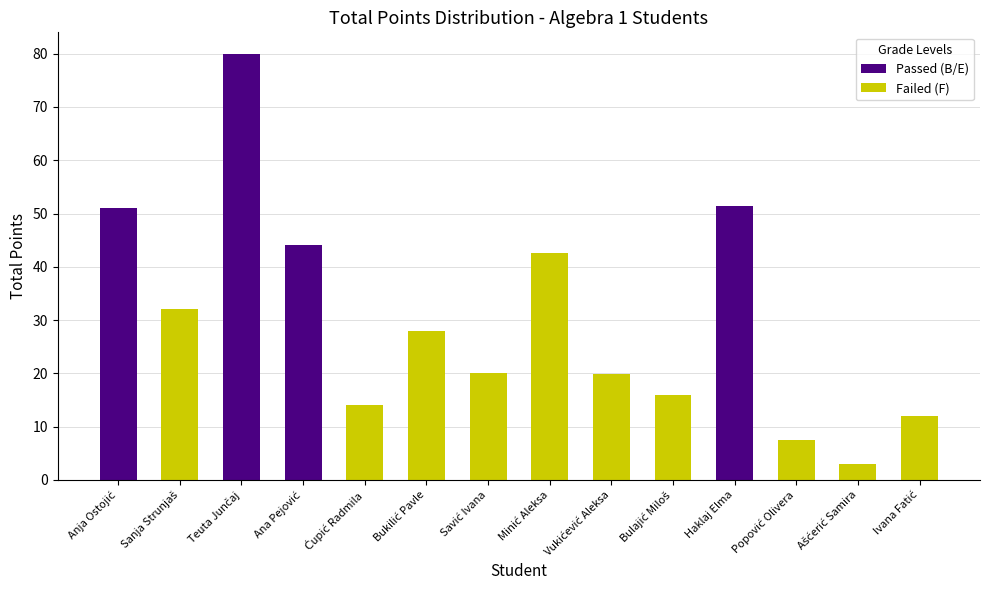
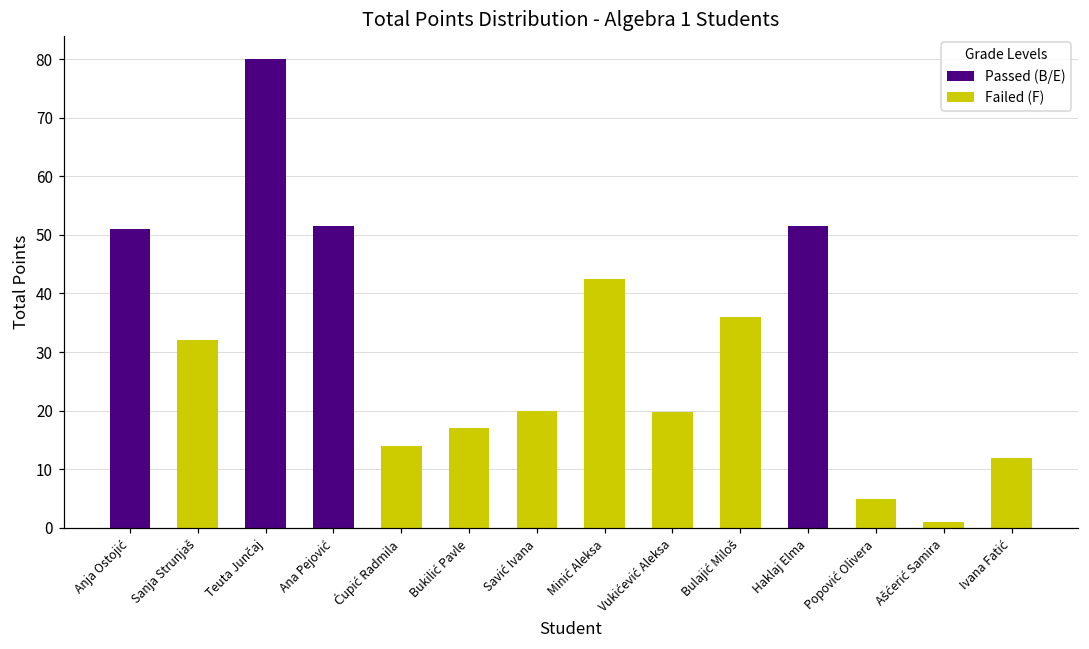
  {
    "Passed (B/E)": {
      "Anja Ostojić": 51,
      "Teuta Junčaj": 80,
-     "Ana Pejović": 44,
+     "Ana Pejović": 52,
      "Haklaj Elma": 52
    },
    "Failed (F)": {
      "Sanja Strunjaš": 32,
      "Ćupić Radmila": 14,
-     "Bukilić Pavle": 28,
+     "Bukilić Pavle": 17,
      "Savić Ivana": 20,
      "Minić Aleksa": 43,
      "Vukićević Aleksa": 20,
-     "Bulajić Miloš": 16,
-     "Popović Olivera": 8,
-     "Ašćerić Samira": 3,
+     "Bulajić Miloš": 36,
+     "Popović Olivera": 5,
+     "Ašćerić Samira": 1,
      "Ivana Fatić": 12
    }
  }
